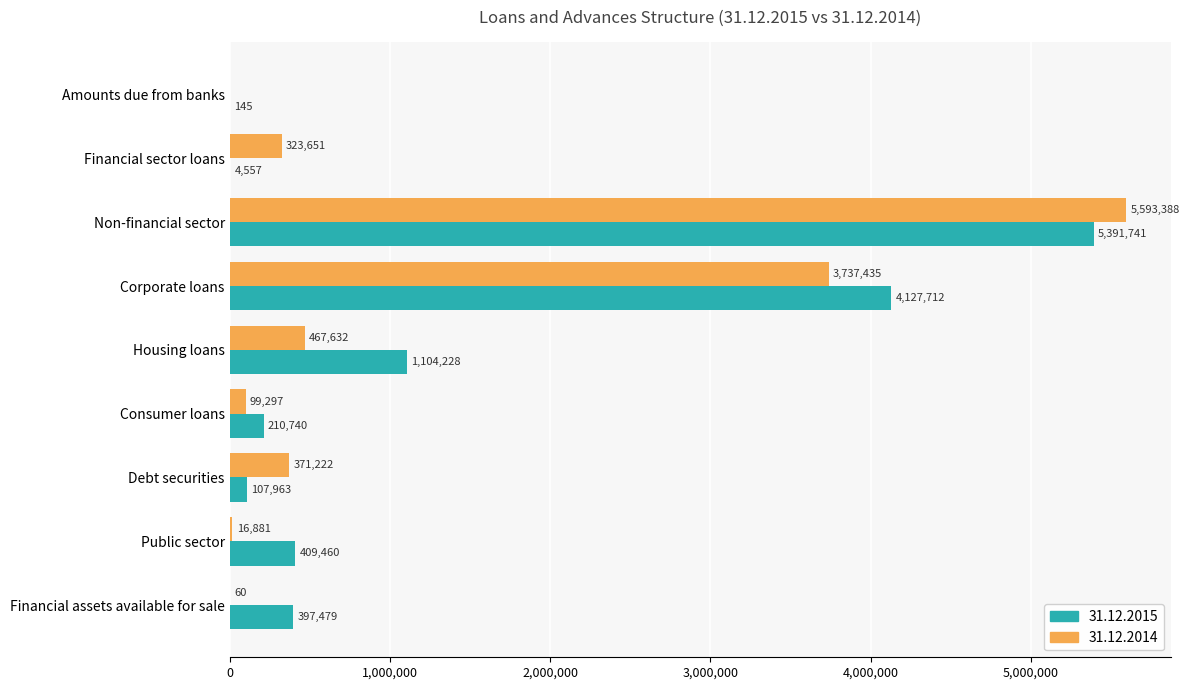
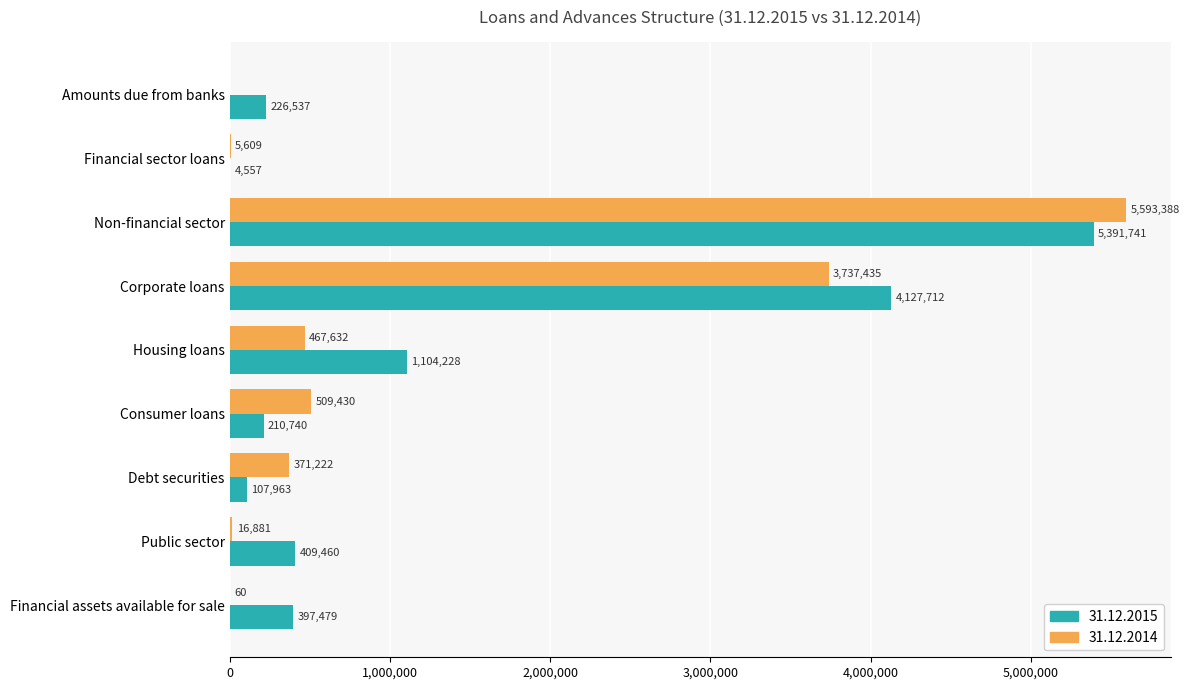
  {
    "31.12.2015": {
-     "Amounts due from banks": "145",
+     "Amounts due from banks": "226,537",
      "Financial sector loans": "4,557",
      "Non-financial sector": "5,391,741",
      "Corporate loans": "4,127,712",
      "Housing loans": "1,104,228",
      "Consumer loans": "210,740",
      "Debt securities": "107,963",
      "Public sector": "409,460",
      "Financial assets available for sale": "397,479"
    },
    "31.12.2014": {
-     "Financial sector loans": "323,651",
+     "Financial sector loans": "5,609",
      "Non-financial sector": "5,593,388",
      "Corporate loans": "3,737,435",
      "Housing loans": "467,632",
-     "Consumer loans": "99,297",
+     "Consumer loans": "509,430",
      "Debt securities": "371,222",
      "Public sector": "16,881",
      "Financial assets available for sale": "60"
    }
  }
